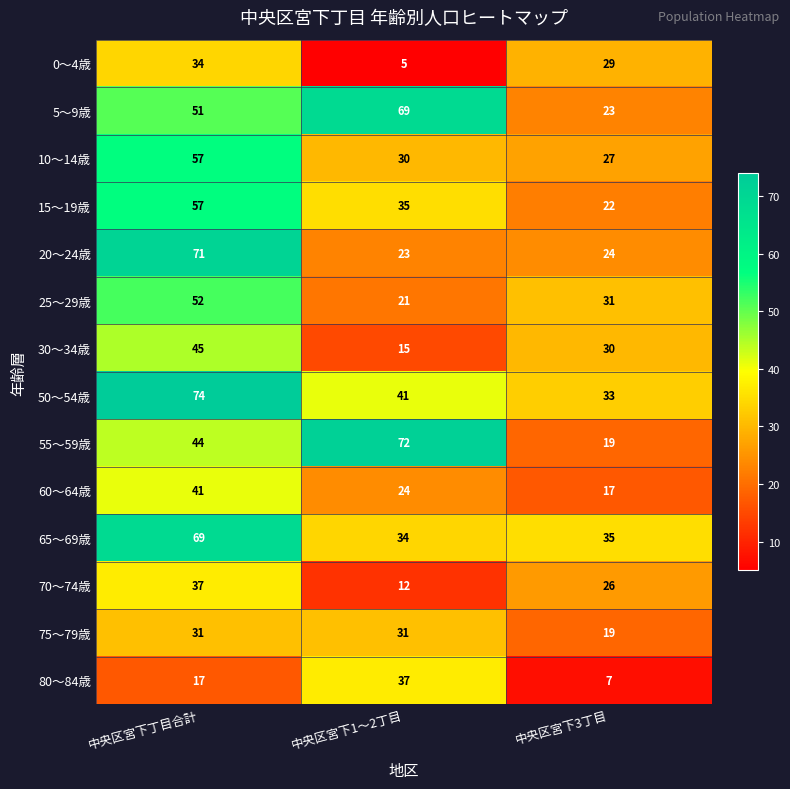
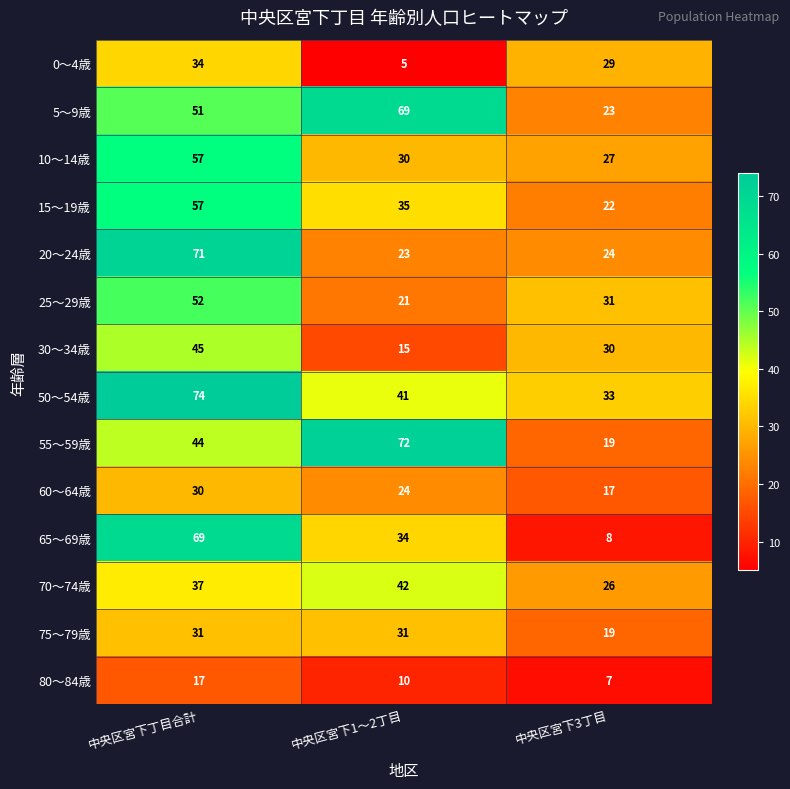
  {
    "0～4歳": {
      "中央区宮下丁目合計": 34,
      "中央区宮下1～2丁目": 5,
      "中央区宮下3丁目": 29
    },
    "5～9歳": {
      "中央区宮下丁目合計": 51,
      "中央区宮下1～2丁目": 69,
      "中央区宮下3丁目": 23
    },
    "10～14歳": {
      "中央区宮下丁目合計": 57,
      "中央区宮下1～2丁目": 30,
      "中央区宮下3丁目": 27
    },
    "15～19歳": {
      "中央区宮下丁目合計": 57,
      "中央区宮下1～2丁目": 35,
      "中央区宮下3丁目": 22
    },
    "20～24歳": {
      "中央区宮下丁目合計": 71,
      "中央区宮下1～2丁目": 23,
      "中央区宮下3丁目": 24
    },
    "25～29歳": {
      "中央区宮下丁目合計": 52,
      "中央区宮下1～2丁目": 21,
      "中央区宮下3丁目": 31
    },
    "30～34歳": {
      "中央区宮下丁目合計": 45,
      "中央区宮下1～2丁目": 15,
      "中央区宮下3丁目": 30
    },
    "50～54歳": {
      "中央区宮下丁目合計": 74,
      "中央区宮下1～2丁目": 41,
      "中央区宮下3丁目": 33
    },
    "55～59歳": {
      "中央区宮下丁目合計": 44,
      "中央区宮下1～2丁目": 72,
      "中央区宮下3丁目": 19
    },
    "60～64歳": {
-     "中央区宮下丁目合計": 41,
+     "中央区宮下丁目合計": 30,
      "中央区宮下1～2丁目": 24,
      "中央区宮下3丁目": 17
    },
    "65～69歳": {
      "中央区宮下丁目合計": 69,
      "中央区宮下1～2丁目": 34,
-     "中央区宮下3丁目": 35
+     "中央区宮下3丁目": 8
    },
    "70～74歳": {
      "中央区宮下丁目合計": 37,
-     "中央区宮下1～2丁目": 12,
+     "中央区宮下1～2丁目": 42,
      "中央区宮下3丁目": 26
    },
    "75～79歳": {
      "中央区宮下丁目合計": 31,
      "中央区宮下1～2丁目": 31,
      "中央区宮下3丁目": 19
    },
    "80～84歳": {
      "中央区宮下丁目合計": 17,
-     "中央区宮下1～2丁目": 37,
+     "中央区宮下1～2丁目": 10,
      "中央区宮下3丁目": 7
    }
  }
